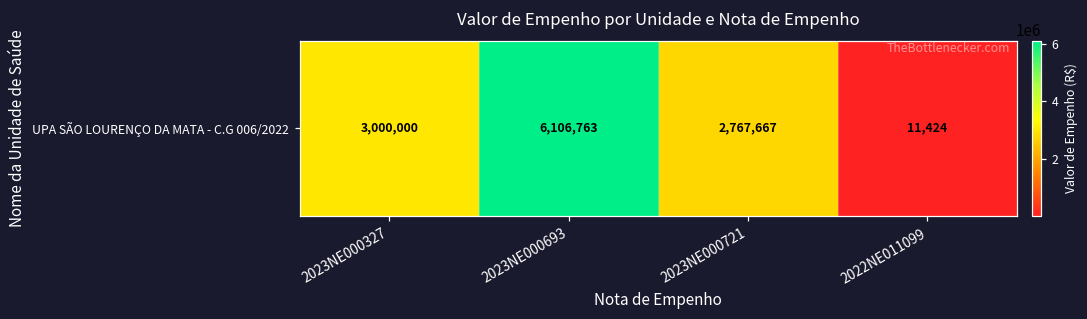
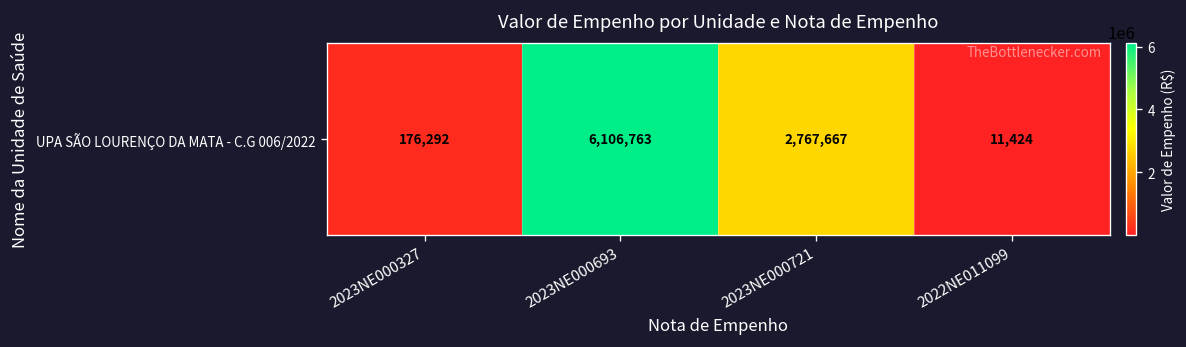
  {
    "UPA SÃO LOURENÇO DA MATA - C.G 006/2022": {
-     "2023NE000327": "3,000,000",
+     "2023NE000327": "176,292",
      "2023NE000693": "6,106,763",
      "2023NE000721": "2,767,667"
    }
  }
